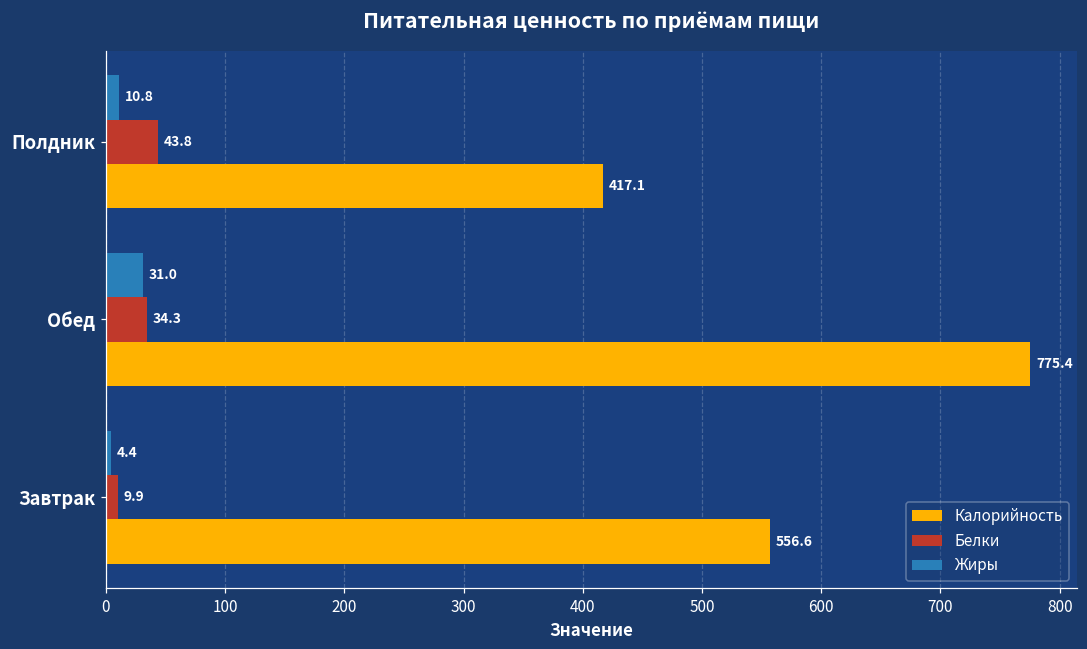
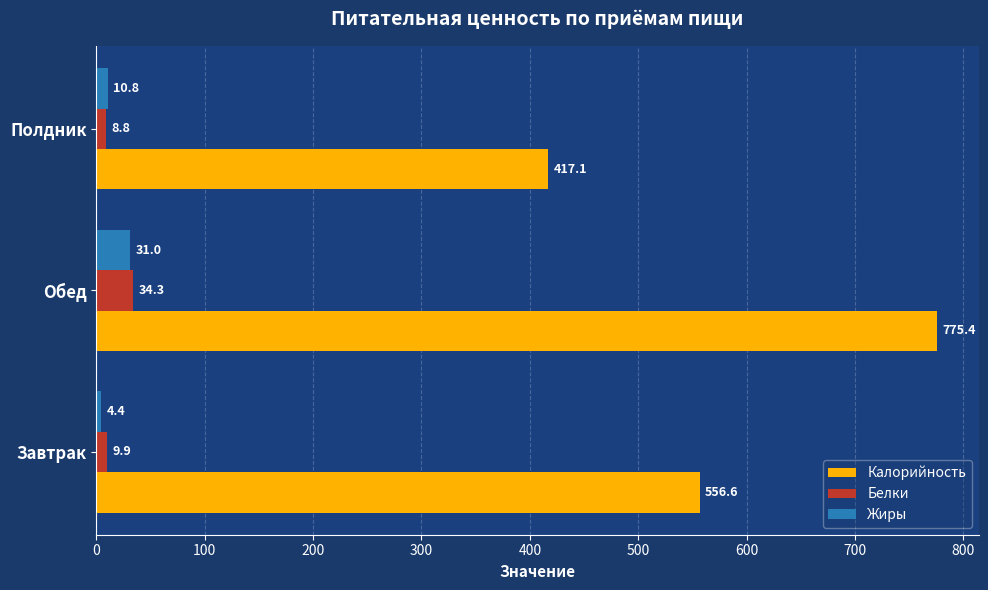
  {
    "Калорийность": {
      "Полдник": 417.1,
      "Обед": 775.4,
      "Завтрак": 556.6
    },
    "Белки": {
-     "Полдник": 43.8,
+     "Полдник": 8.8,
      "Обед": 34.3,
      "Завтрак": 9.9
    },
    "Жиры": {
      "Полдник": 10.8,
      "Обед": 31.0,
      "Завтрак": 4.4
    }
  }
